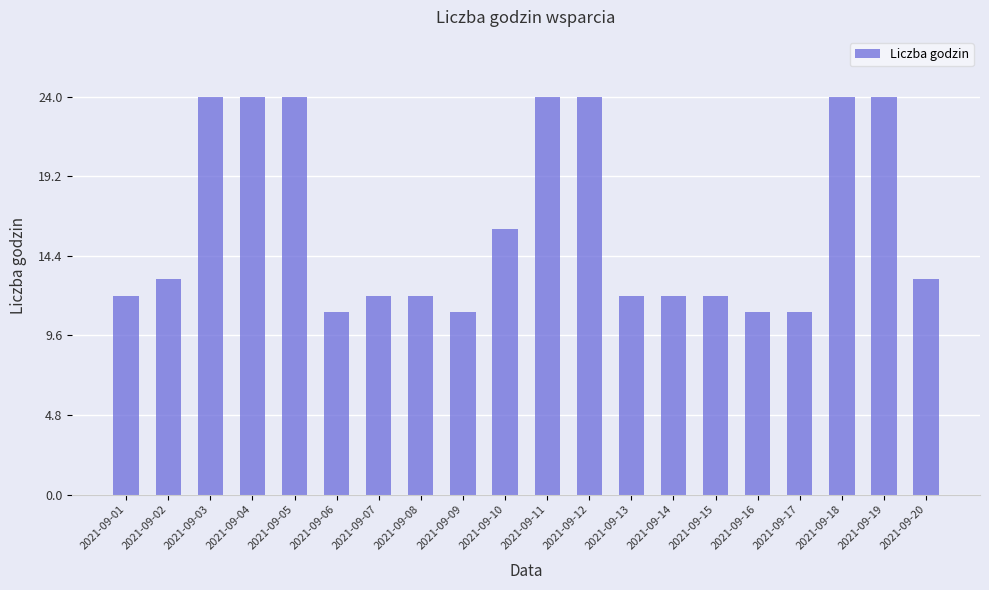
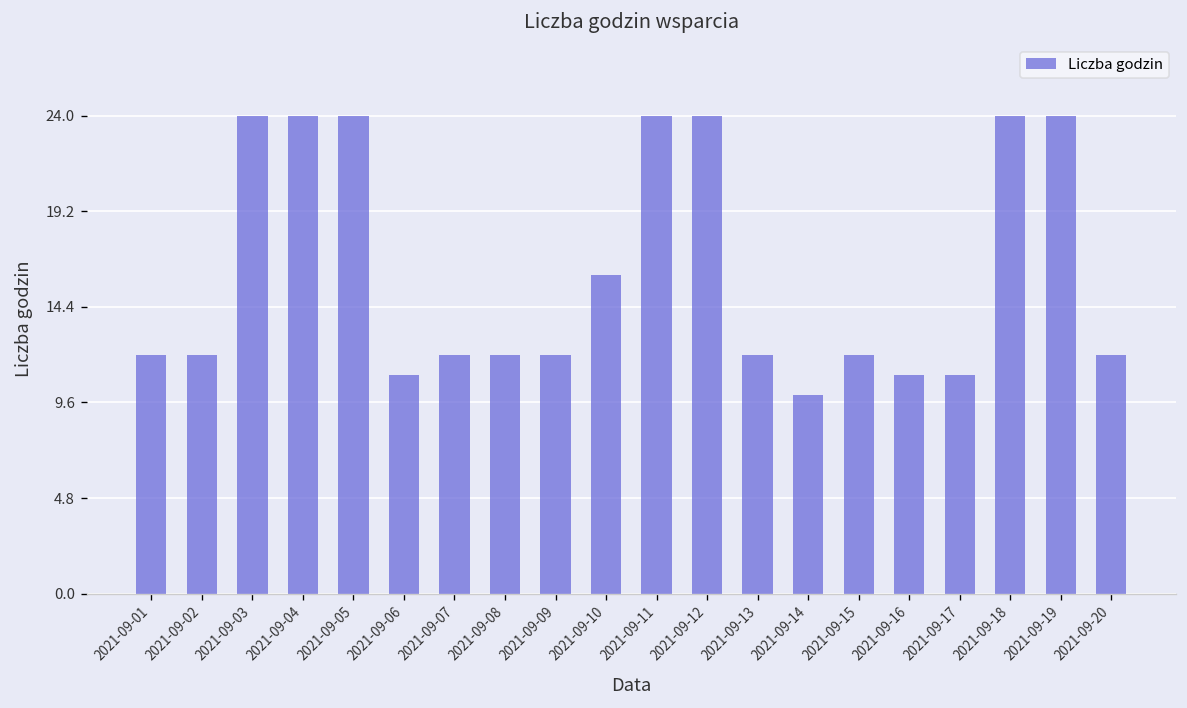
  {
    "2021-09-01": 12,
-   "2021-09-02": 13,
+   "2021-09-02": 12,
    "2021-09-03": 24,
    "2021-09-04": 24,
    "2021-09-05": 24,
    "2021-09-06": 11,
    "2021-09-07": 12,
    "2021-09-08": 12,
-   "2021-09-09": 11,
+   "2021-09-09": 12,
    "2021-09-10": 16,
    "2021-09-11": 24,
    "2021-09-12": 24,
    "2021-09-13": 12,
-   "2021-09-14": 12,
+   "2021-09-14": 10,
    "2021-09-15": 12,
    "2021-09-16": 11,
    "2021-09-17": 11,
    "2021-09-18": 24,
    "2021-09-19": 24,
-   "2021-09-20": 13
+   "2021-09-20": 12
  }
